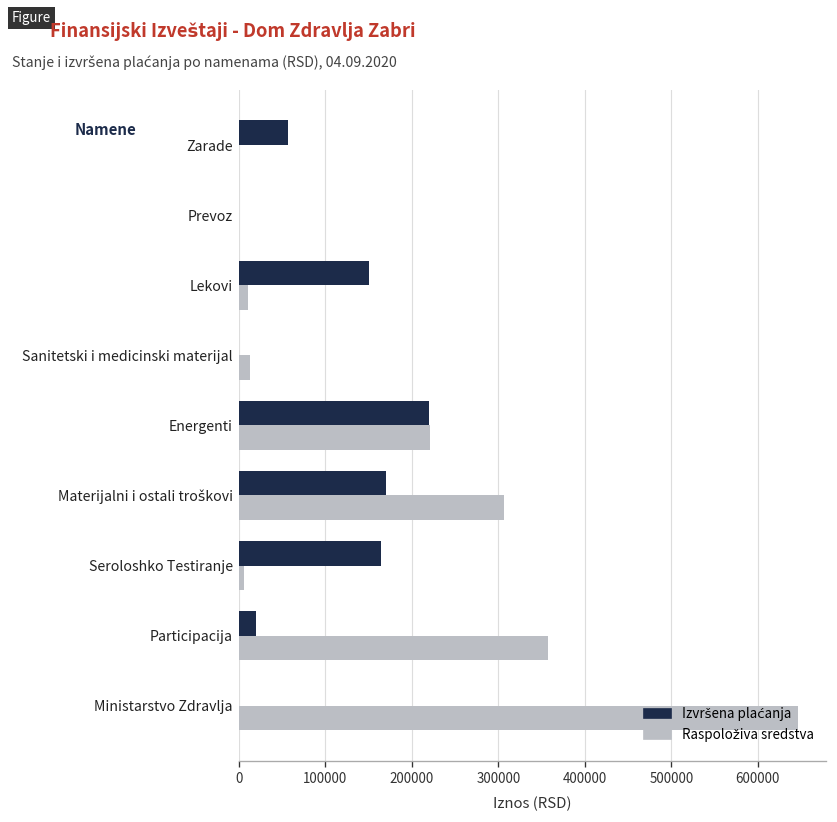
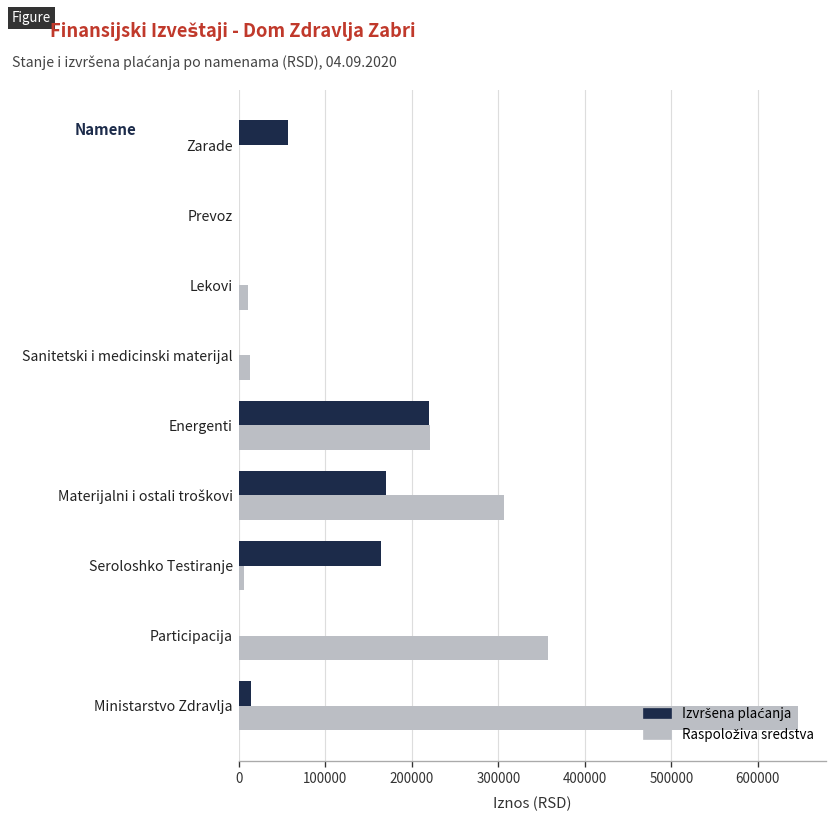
  {
    "Raspoloživa sredstva": {
      "Prevoz": 0,
      "Lekovi": 10000,
      "Sanitetski i medicinski materijal": 10000,
      "Energenti": 220000,
      "Materijalni i ostali troškovi": 310000,
      "Seroloshko Testiranje": 10000,
      "Participacija": 360000,
      "Ministarstvo Zdravlja": 650000
    },
    "Izvršena plaćanja": {
      "Zarade": 60000,
      "Prevoz": 0,
-     "Lekovi": 150000,
+     "Lekovi": 0,
      "Sanitetski i medicinski materijal": 0,
      "Energenti": 220000,
      "Materijalni i ostali troškovi": 170000,
      "Seroloshko Testiranje": 160000,
-     "Participacija": 20000,
-     "Ministarstvo Zdravlja": 0
+     "Participacija": 0,
+     "Ministarstvo Zdravlja": 10000
    }
  }
